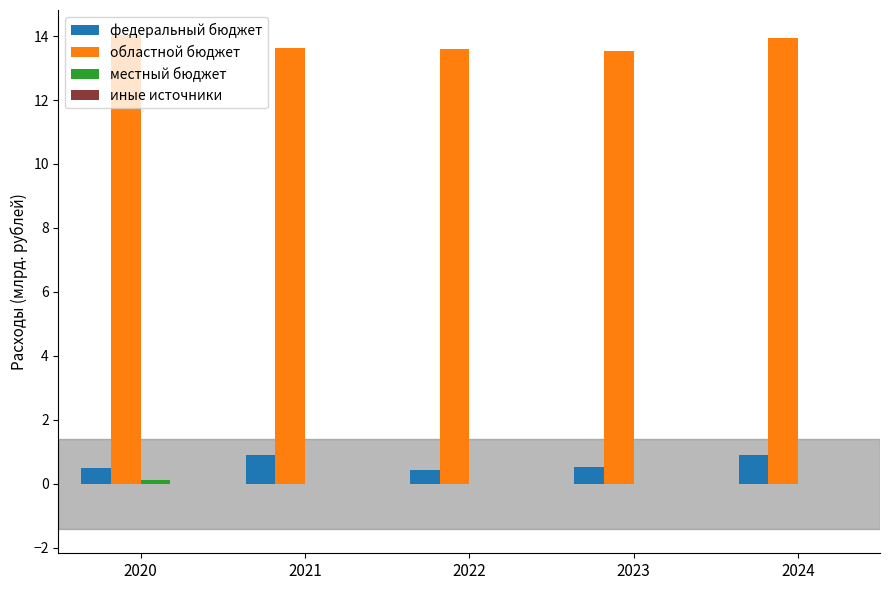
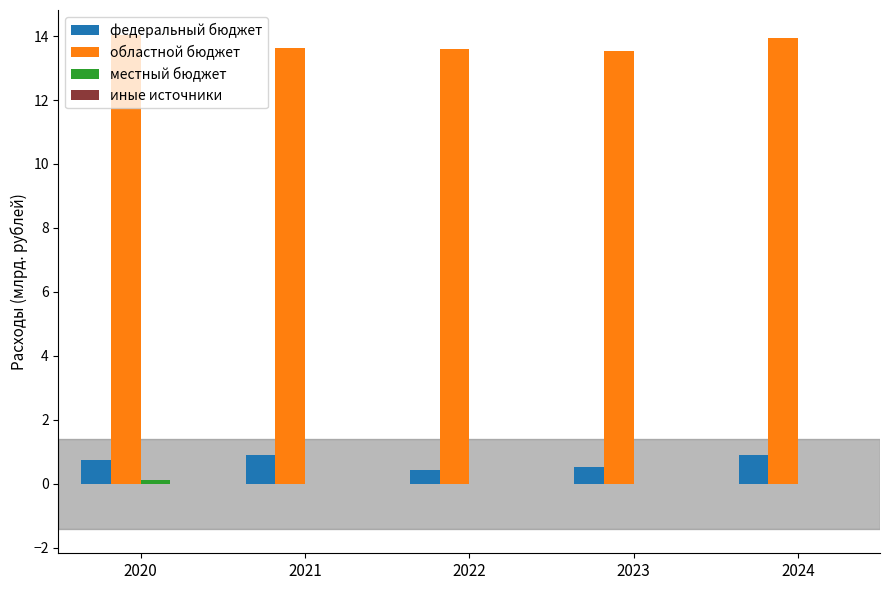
  {
    "федеральный бюджет": {
-     "2020": 0.5,
+     "2020": 0.8,
      "2021": 0.9,
      "2022": 0.4,
      "2023": 0.5,
      "2024": 0.9
    },
    "областной бюджет": {
      "2021": 13.6,
      "2022": 13.6,
      "2023": 13.5,
      "2024": 13.9
    },
    "местный бюджет": {
      "2020": 0.1
    }
  }
